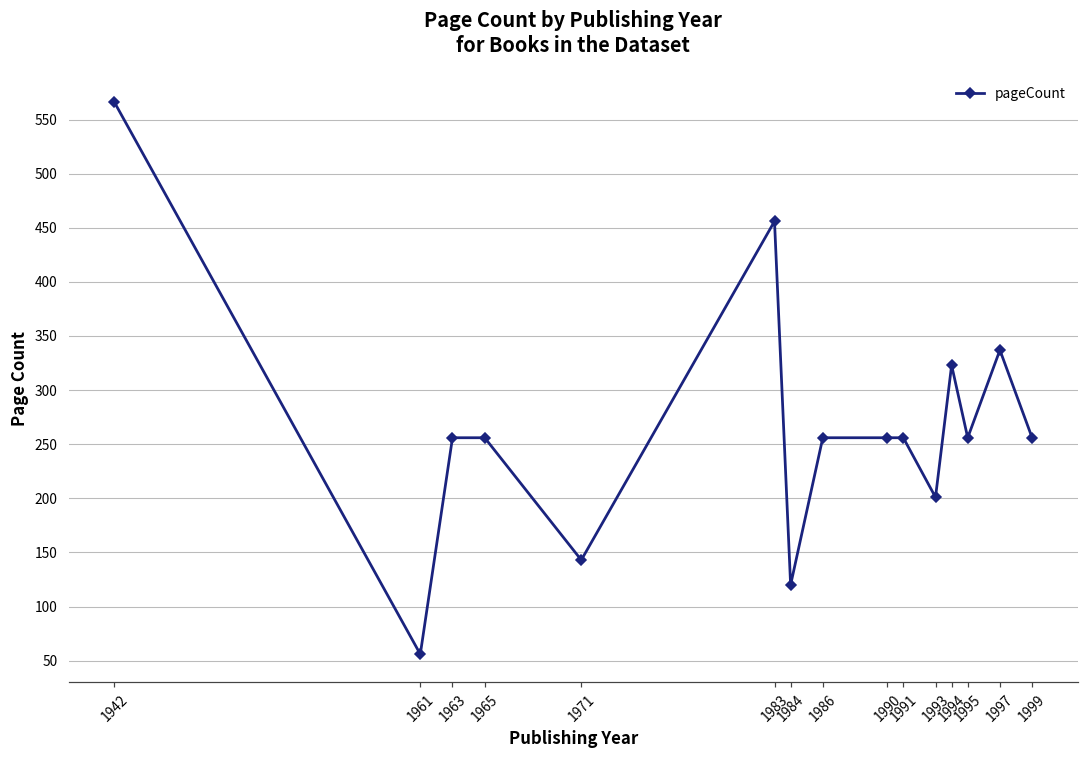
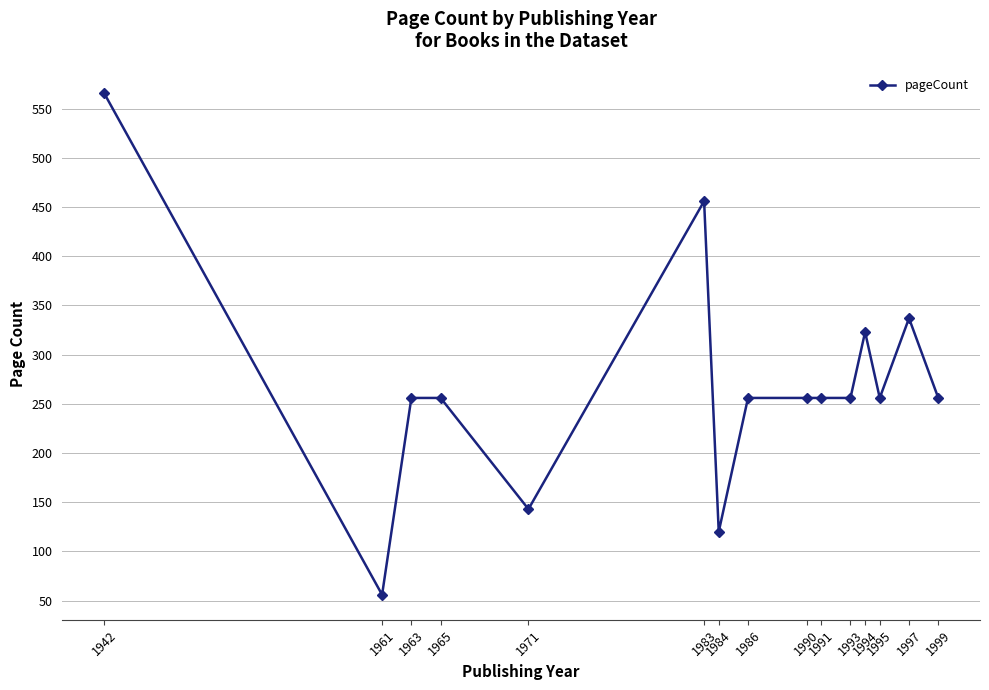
  {
    "1942": 570,
    "1961": 60,
    "1963": 260,
    "1965": 260,
    "1971": 140,
    "1983": 460,
    "1984": 120,
    "1986": 260,
    "1990": 260,
    "1991": 260,
-   "1993": 200,
+   "1993": 260,
    "1994": 320,
    "1995": 260,
    "1997": 340,
    "1999": 260
  }
